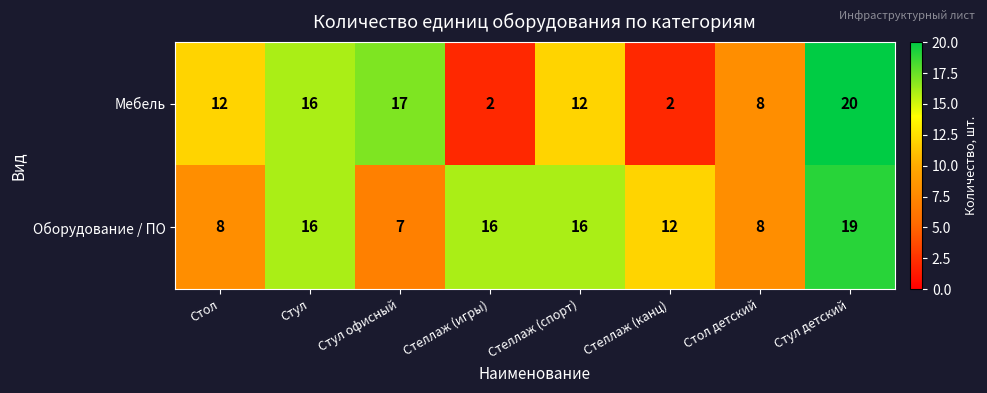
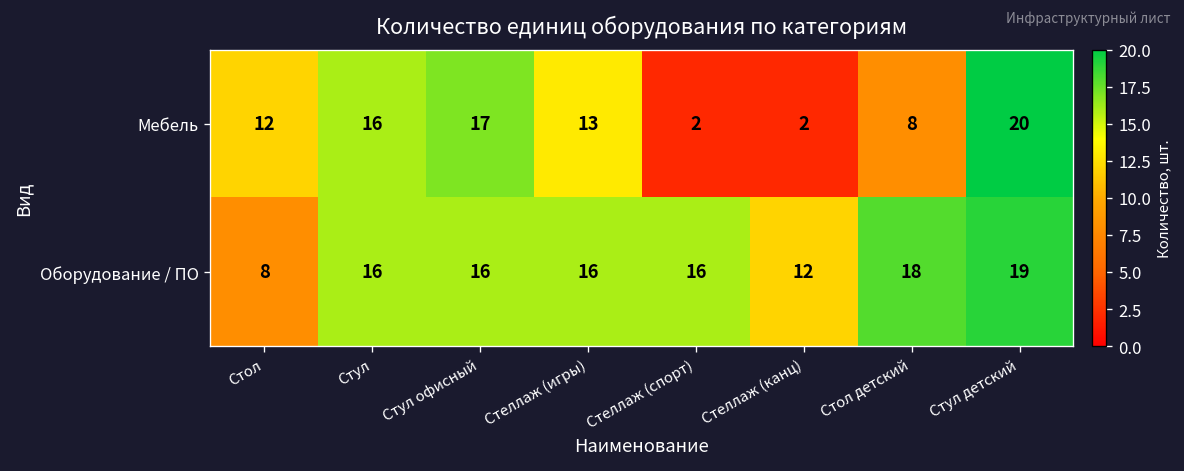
  {
    "Мебель": {
      "Стол": 12,
      "Стул": 16,
      "Стул офисный": 17,
-     "Стеллаж (игры)": 2,
-     "Стеллаж (спорт)": 12,
+     "Стеллаж (игры)": 13,
+     "Стеллаж (спорт)": 2,
      "Стеллаж (канц)": 2,
      "Стол детский": 8,
      "Стул детский": 20
    },
    "Оборудование / ПО": {
      "Стол": 8,
      "Стул": 16,
-     "Стул офисный": 7,
+     "Стул офисный": 16,
      "Стеллаж (игры)": 16,
      "Стеллаж (спорт)": 16,
      "Стеллаж (канц)": 12,
-     "Стол детский": 8,
+     "Стол детский": 18,
      "Стул детский": 19
    }
  }
